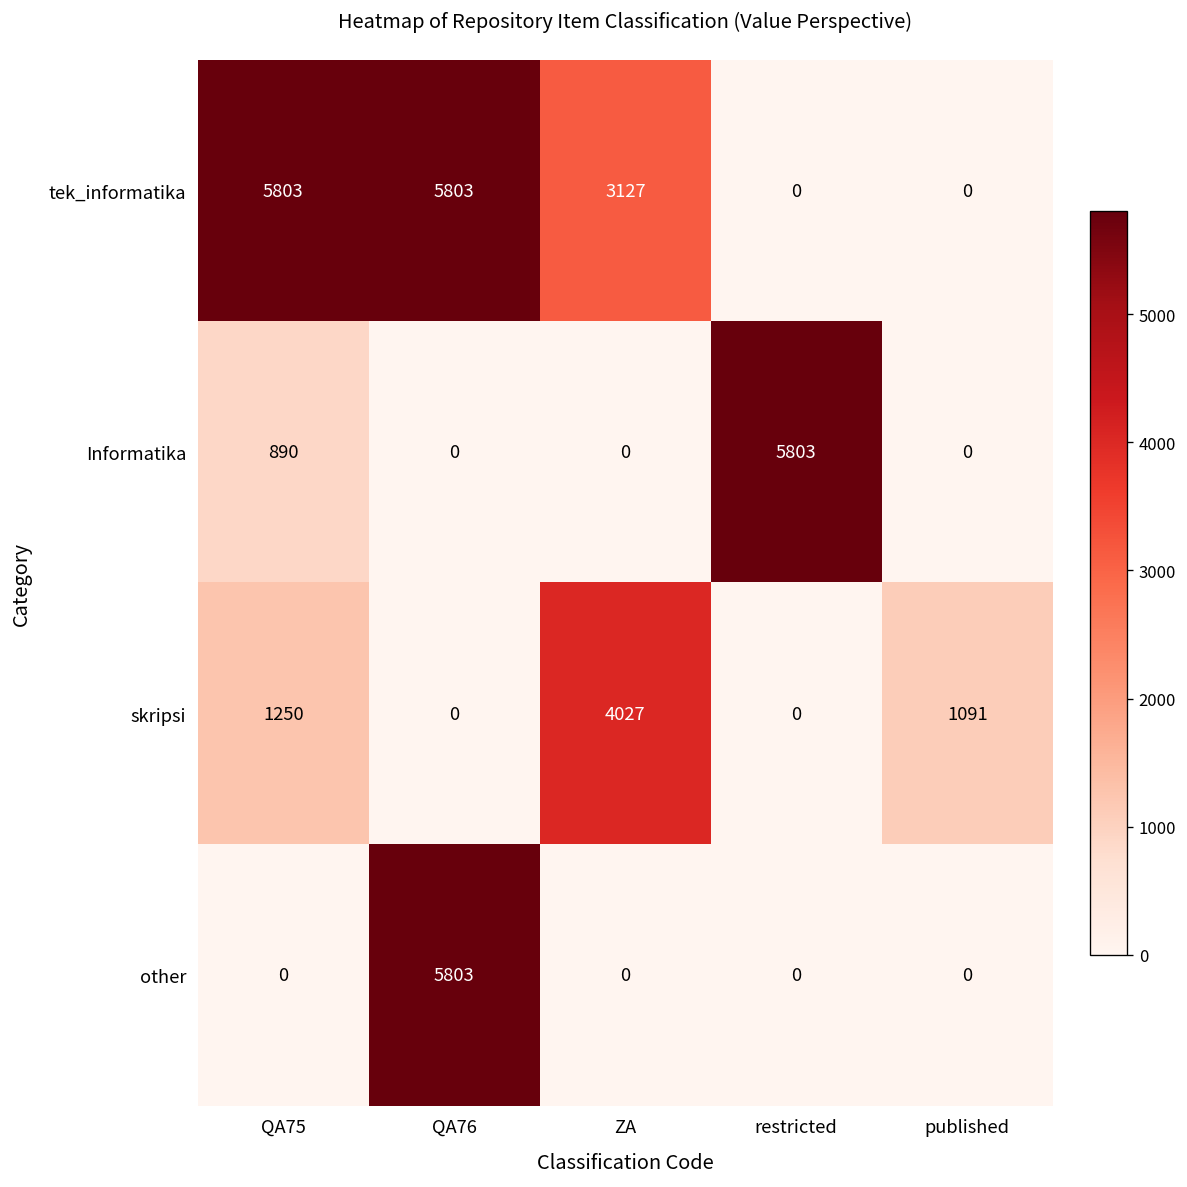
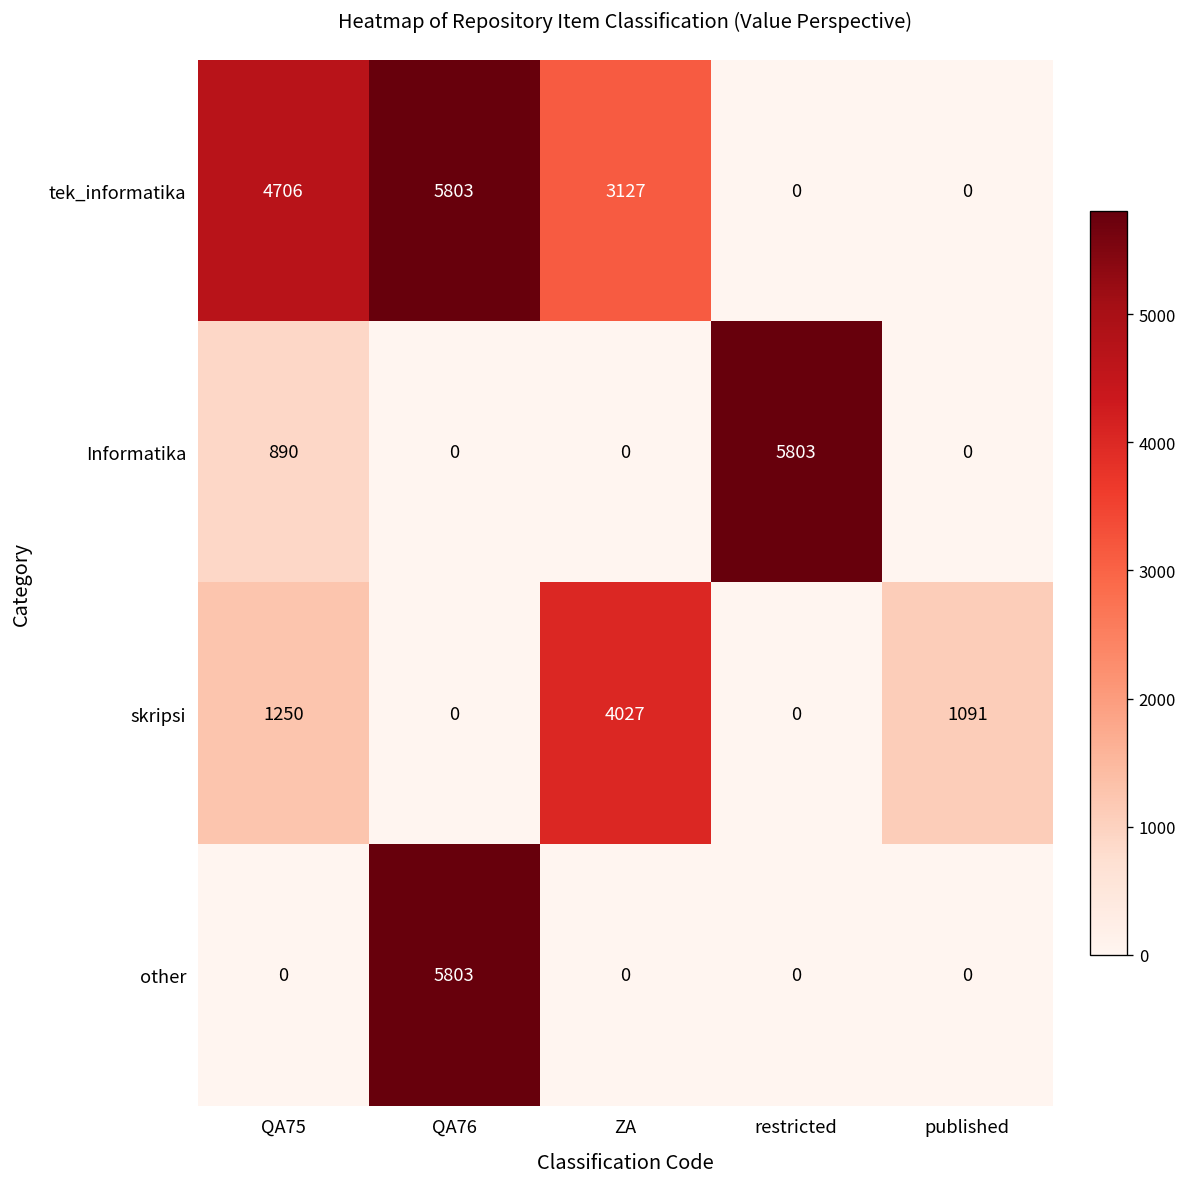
  {
    "tek_informatika": {
-     "QA75": 5803,
+     "QA75": 4706,
      "QA76": 5803,
      "ZA": 3127,
      "restricted": 0,
      "published": 0
    },
    "Informatika": {
      "QA75": 890,
      "QA76": 0,
      "ZA": 0,
      "restricted": 5803,
      "published": 0
    },
    "skripsi": {
      "QA75": 1250,
      "QA76": 0,
      "ZA": 4027,
      "restricted": 0,
      "published": 1091
    },
    "other": {
      "QA75": 0,
      "QA76": 5803,
      "ZA": 0,
      "restricted": 0,
      "published": 0
    }
  }
